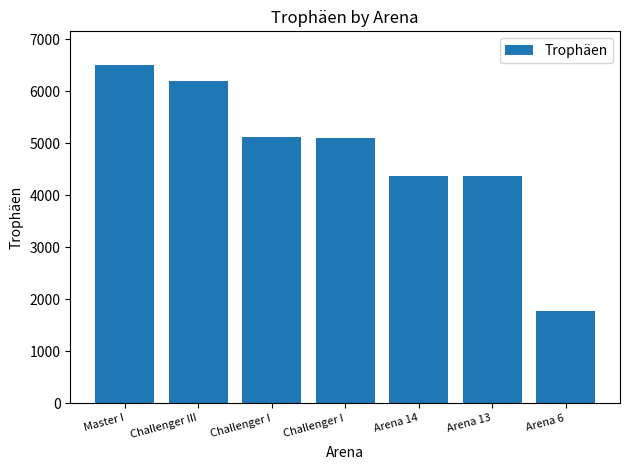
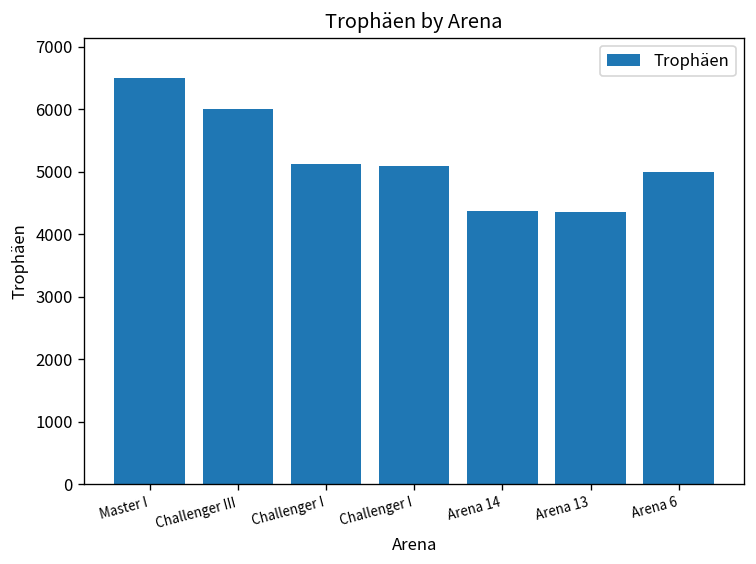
  {
    "Master I": 6500,
-   "Challenger III": 6200,
+   "Challenger III": 6000,
    "Arena 14": 4400,
    "Arena 13": 4400,
-   "Arena 6": 1800
+   "Arena 6": 5000
  }
